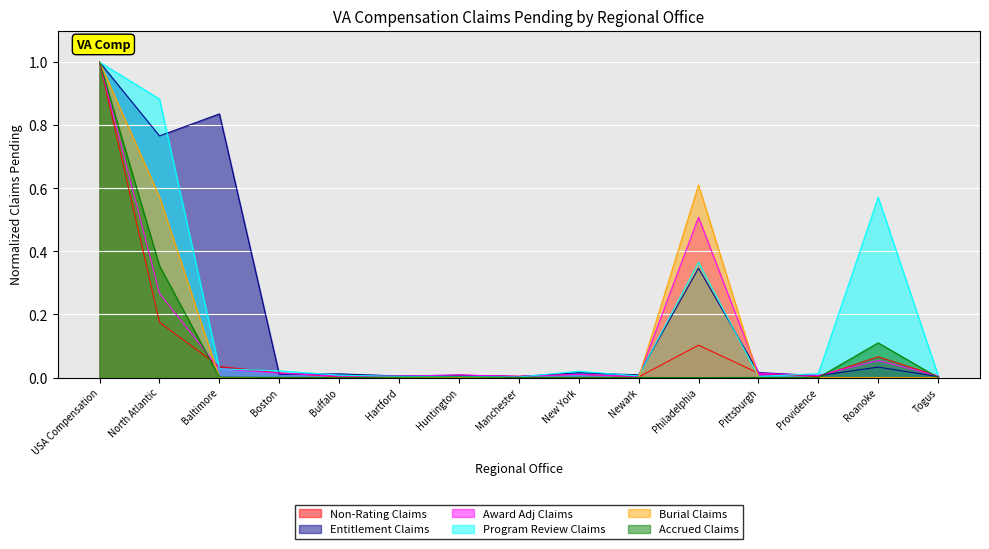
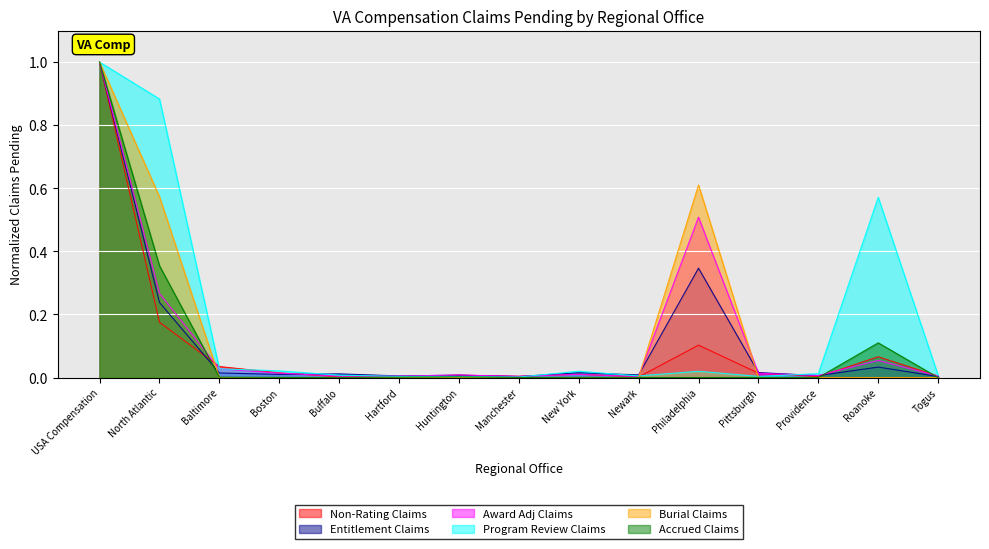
  {
    "Non-Rating Claims": {
      "North Atlantic": 0.18,
      "Philadelphia": 0.10,
      "Roanoke": 0.07
    },
    "Entitlement Claims": {
-     "North Atlantic": 0.77,
-     "Baltimore": 0.84,
+     "North Atlantic": 0.24,
+     "Baltimore": 0.01,
      "Philadelphia": 0.35,
      "Roanoke": 0.03
    },
    "Award Adj Claims": {
      "North Atlantic": 0.27,
      "Philadelphia": 0.51,
      "Roanoke": 0.05
    },
    "Program Review Claims": {
      "North Atlantic": 0.88,
-     "Philadelphia": 0.37,
+     "Philadelphia": 0.02,
      "Roanoke": 0.57
    },
    "Burial Claims": {
      "North Atlantic": 0.57,
      "Philadelphia": 0.61,
      "Roanoke": 0.00
    },
    "Accrued Claims": {
      "North Atlantic": 0.35,
      "Philadelphia": 0.00,
      "Roanoke": 0.11
    }
  }
